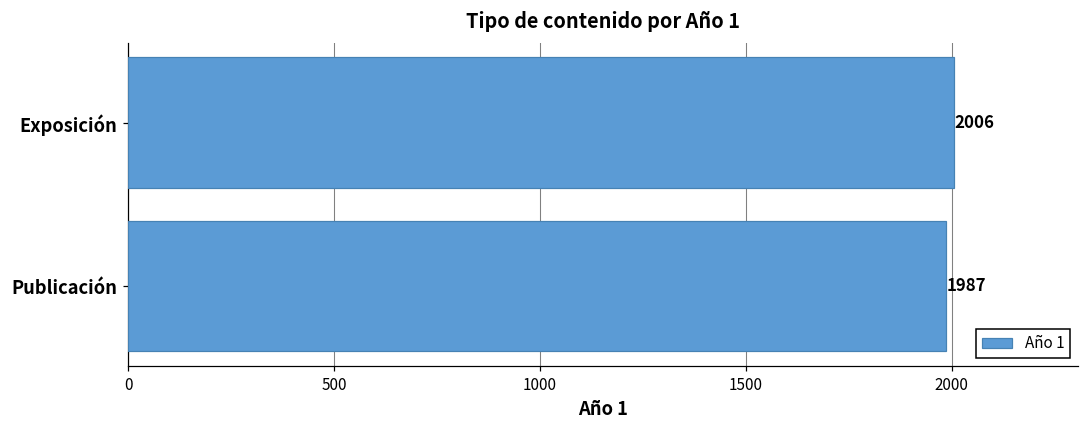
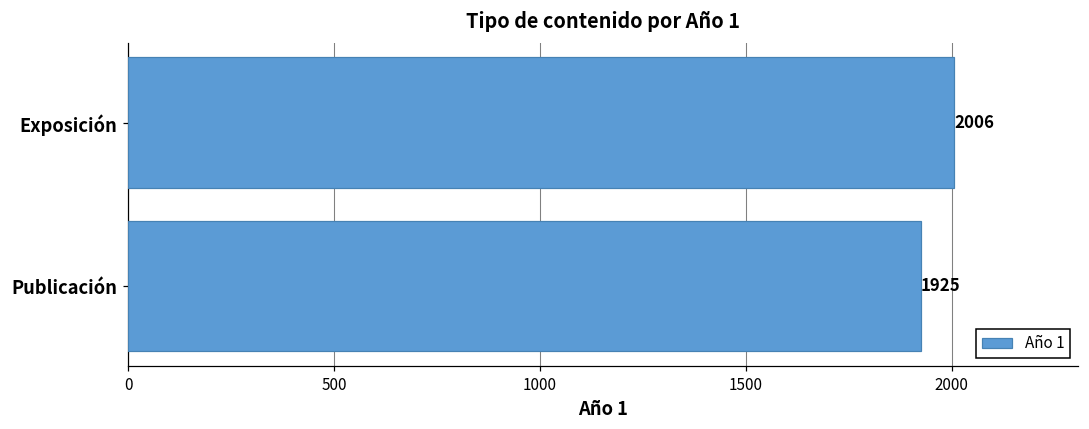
  {
    "Exposición": 2006,
-   "Publicación": 1987
+   "Publicación": 1925
  }
